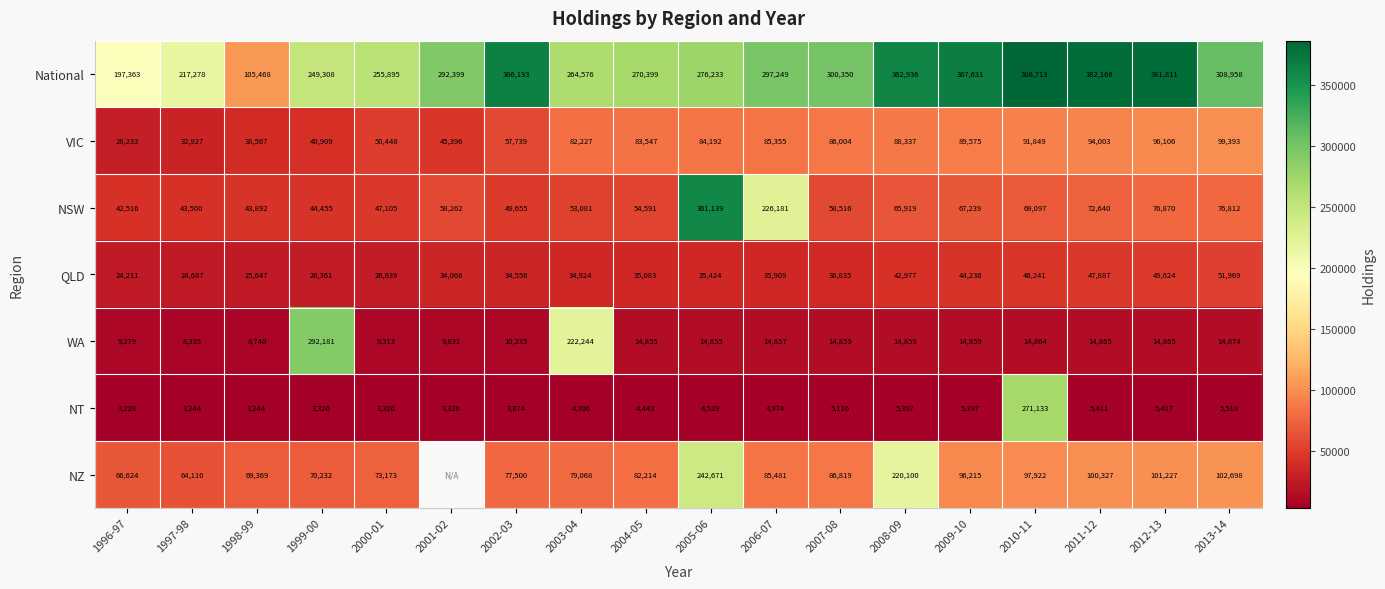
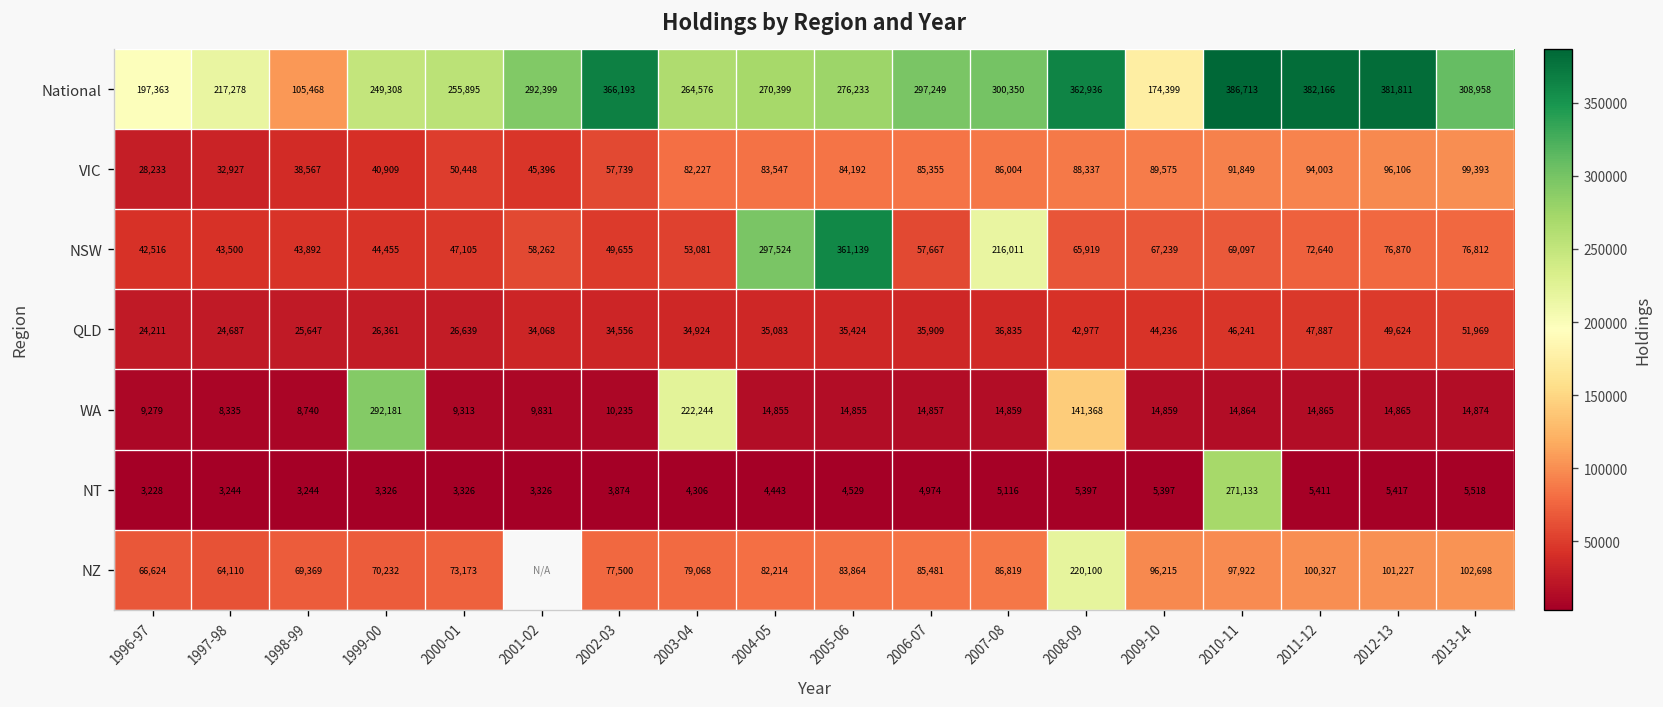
  {
    "National": {
      "1996-97": "197,363",
      "1997-98": "217,278",
      "1998-99": "105,468",
      "1999-00": "249,308",
      "2000-01": "255,895",
      "2001-02": "292,399",
      "2002-03": "366,193",
      "2003-04": "264,576",
      "2004-05": "270,399",
      "2005-06": "276,233",
      "2006-07": "297,249",
      "2007-08": "300,350",
      "2008-09": "362,936",
-     "2009-10": "367,631",
+     "2009-10": "174,399",
      "2010-11": "386,713",
      "2011-12": "382,166",
      "2012-13": "381,811",
      "2013-14": "308,958"
    },
    "VIC": {
      "1996-97": "28,233",
      "1997-98": "32,927",
      "1998-99": "38,567",
      "1999-00": "40,909",
      "2000-01": "50,448",
      "2001-02": "45,396",
      "2002-03": "57,739",
      "2003-04": "82,227",
      "2004-05": "83,547",
      "2005-06": "84,192",
      "2006-07": "85,355",
      "2007-08": "86,004",
      "2008-09": "88,337",
      "2009-10": "89,575",
      "2010-11": "91,849",
      "2011-12": "94,003",
      "2012-13": "96,106",
      "2013-14": "99,393"
    },
    "NSW": {
      "1996-97": "42,516",
      "1997-98": "43,500",
      "1998-99": "43,892",
      "1999-00": "44,455",
      "2000-01": "47,105",
      "2001-02": "58,262",
      "2002-03": "49,655",
      "2003-04": "53,081",
-     "2004-05": "54,591",
+     "2004-05": "297,524",
      "2005-06": "361,139",
-     "2006-07": "226,181",
-     "2007-08": "58,516",
+     "2006-07": "57,667",
+     "2007-08": "216,011",
      "2008-09": "65,919",
      "2009-10": "67,239",
      "2010-11": "69,097",
      "2011-12": "72,640",
      "2012-13": "76,870",
      "2013-14": "76,812"
    },
    "QLD": {
      "1996-97": "24,211",
      "1997-98": "24,687",
      "1998-99": "25,647",
      "1999-00": "26,361",
      "2000-01": "26,639",
      "2001-02": "34,068",
      "2002-03": "34,556",
      "2003-04": "34,924",
      "2004-05": "35,083",
      "2005-06": "35,424",
      "2006-07": "35,909",
      "2007-08": "36,835",
      "2008-09": "42,977",
      "2009-10": "44,236",
      "2010-11": "46,241",
      "2011-12": "47,887",
      "2012-13": "49,624",
      "2013-14": "51,969"
    },
    "WA": {
      "1996-97": "9,279",
      "1997-98": "8,335",
      "1998-99": "8,740",
      "1999-00": "292,181",
      "2000-01": "9,313",
      "2001-02": "9,831",
      "2002-03": "10,235",
      "2003-04": "222,244",
      "2004-05": "14,855",
      "2005-06": "14,855",
      "2006-07": "14,857",
      "2007-08": "14,859",
-     "2008-09": "14,859",
+     "2008-09": "141,368",
      "2009-10": "14,859",
      "2010-11": "14,864",
      "2011-12": "14,865",
      "2012-13": "14,865",
      "2013-14": "14,874"
    },
    "NT": {
      "1996-97": "3,228",
      "1997-98": "3,244",
      "1998-99": "3,244",
      "1999-00": "3,326",
      "2000-01": "3,326",
      "2001-02": "3,326",
      "2002-03": "3,874",
      "2003-04": "4,306",
      "2004-05": "4,443",
      "2005-06": "4,529",
      "2006-07": "4,974",
      "2007-08": "5,116",
      "2008-09": "5,397",
      "2009-10": "5,397",
      "2010-11": "271,133",
      "2011-12": "5,411",
      "2012-13": "5,417",
      "2013-14": "5,518"
    },
    "NZ": {
      "1996-97": "66,624",
      "1997-98": "64,110",
      "1998-99": "69,369",
      "1999-00": "70,232",
      "2000-01": "73,173",
      "2002-03": "77,500",
      "2003-04": "79,068",
      "2004-05": "82,214",
-     "2005-06": "242,671",
+     "2005-06": "83,864",
      "2006-07": "85,481",
      "2007-08": "86,819",
      "2008-09": "220,100",
      "2009-10": "96,215",
      "2010-11": "97,922",
      "2011-12": "100,327",
      "2012-13": "101,227",
      "2013-14": "102,698"
    }
  }
